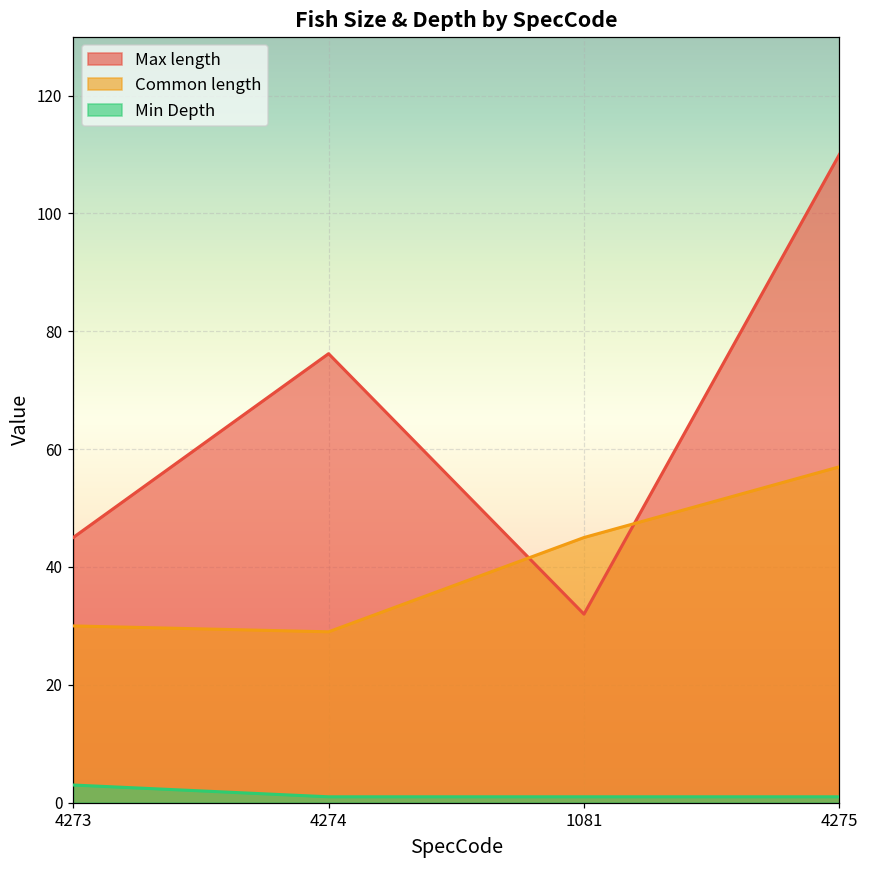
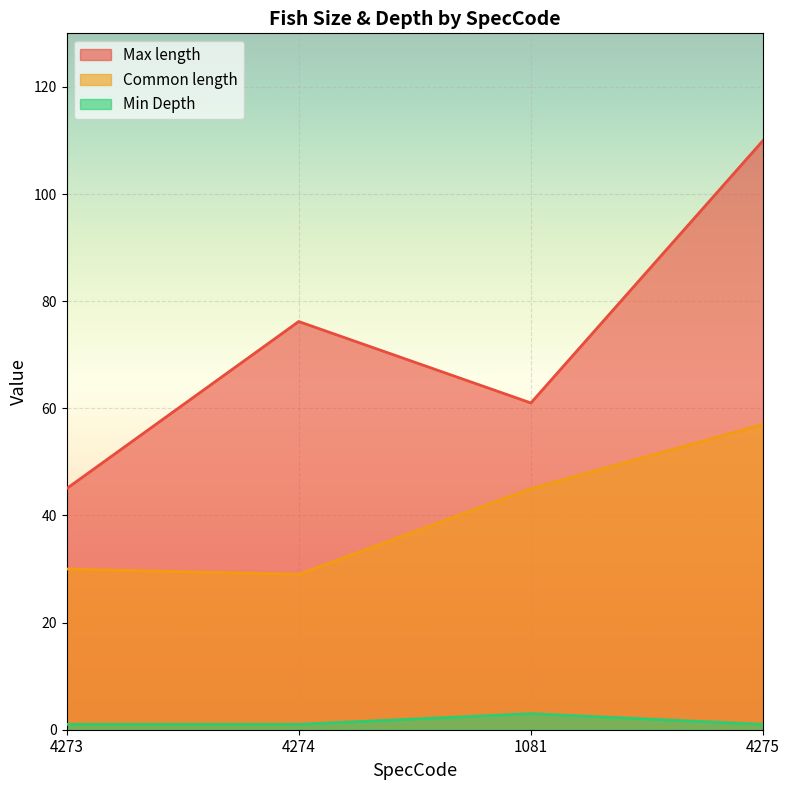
  {
    "Max length": {
      "4273": 45,
      "4274": 76,
-     "1081": 32,
+     "1081": 61,
      "4275": 110
    },
    "Common length": {
      "4273": 30,
      "4274": 29,
      "1081": 45,
      "4275": 57
    },
    "Min Depth": {
-     "4273": 3,
+     "4273": 1,
      "4274": 1,
-     "1081": 1,
+     "1081": 3,
      "4275": 1
    }
  }
